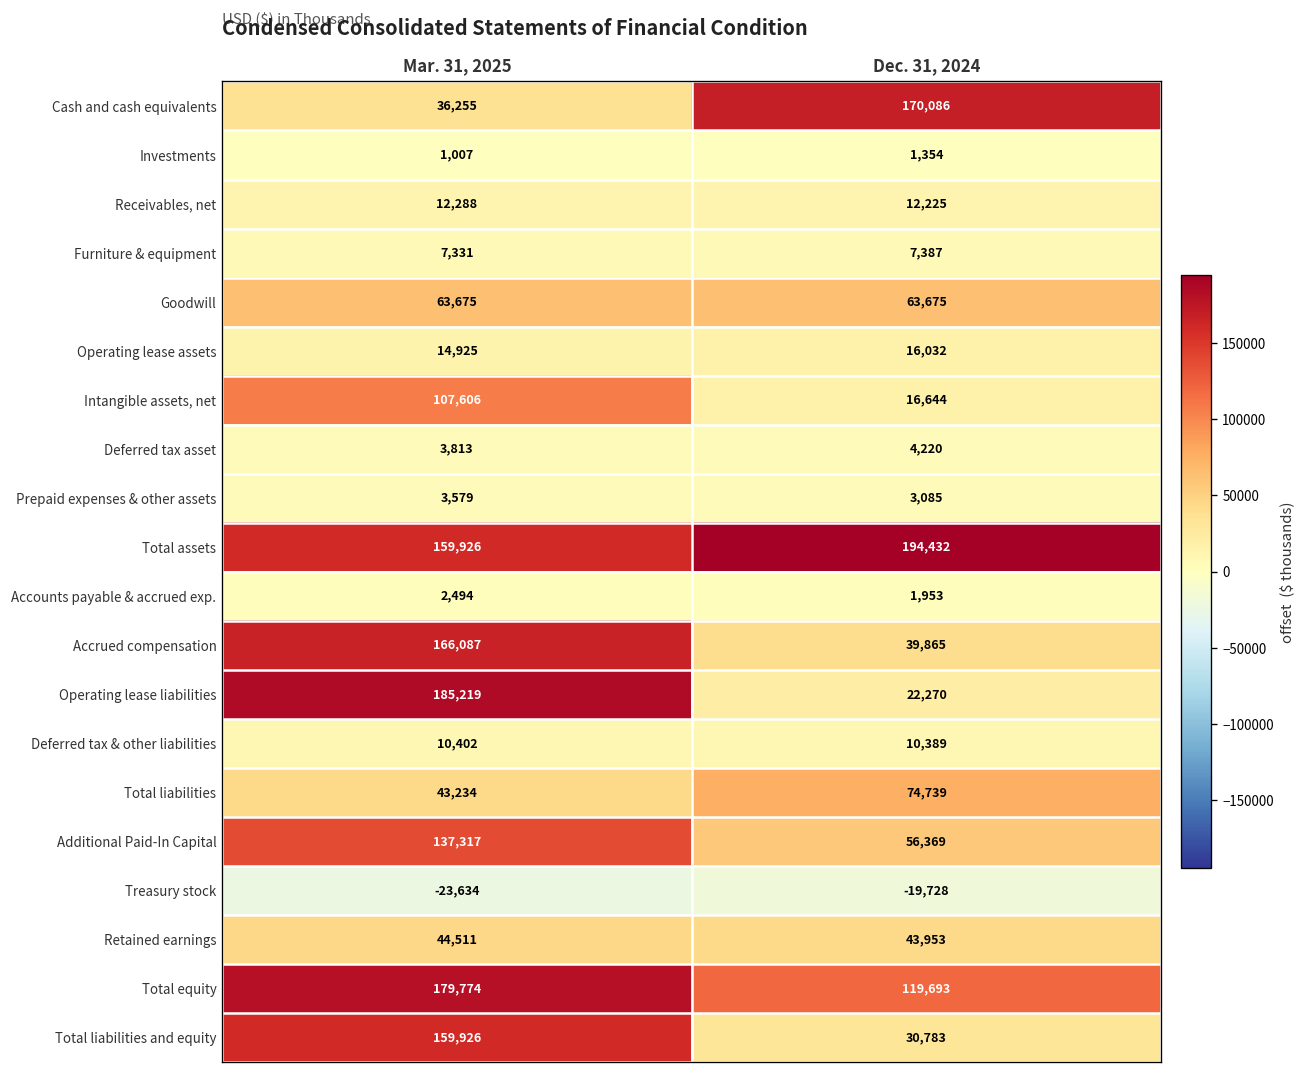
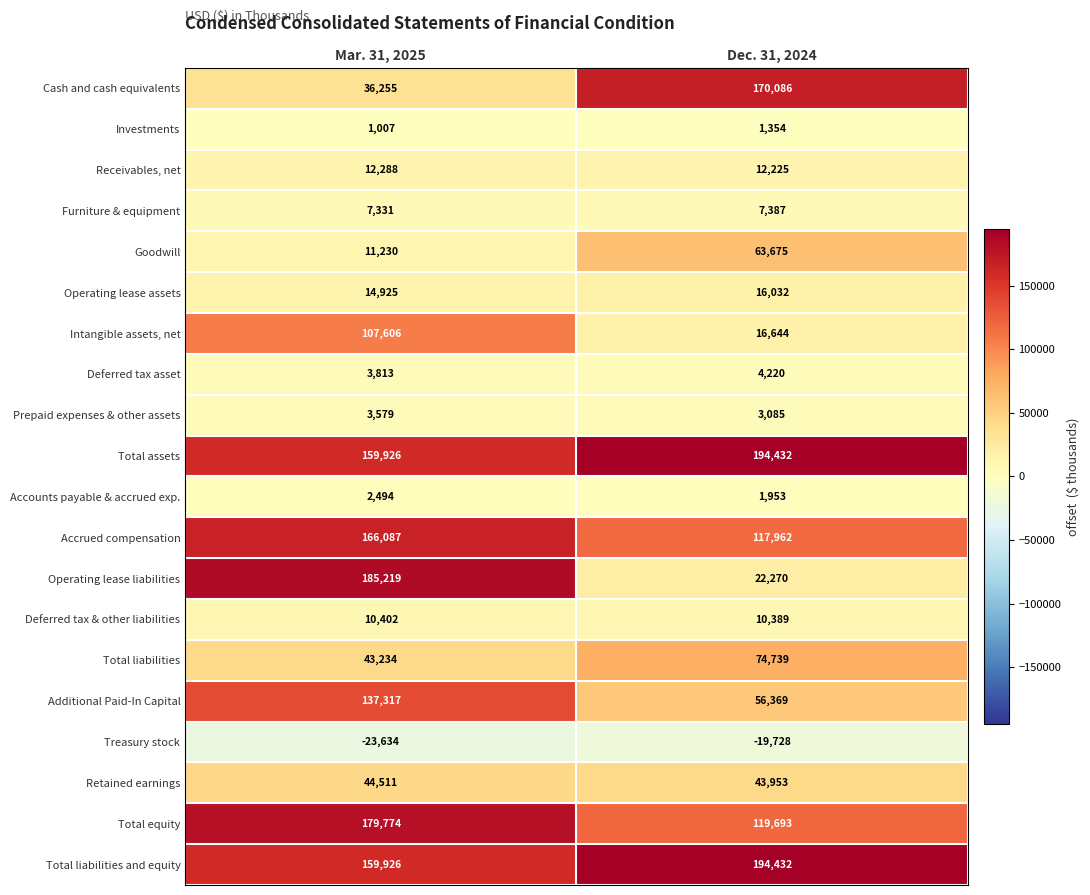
  {
    "Cash and cash equivalents": {
      "Mar. 31, 2025": "36,255",
      "Dec. 31, 2024": "170,086"
    },
    "Investments": {
      "Mar. 31, 2025": "1,007",
      "Dec. 31, 2024": "1,354"
    },
    "Receivables, net": {
      "Mar. 31, 2025": "12,288",
      "Dec. 31, 2024": "12,225"
    },
    "Furniture & equipment": {
      "Mar. 31, 2025": "7,331",
      "Dec. 31, 2024": "7,387"
    },
    "Goodwill": {
-     "Mar. 31, 2025": "63,675",
+     "Mar. 31, 2025": "11,230",
      "Dec. 31, 2024": "63,675"
    },
    "Operating lease assets": {
      "Mar. 31, 2025": "14,925",
      "Dec. 31, 2024": "16,032"
    },
    "Intangible assets, net": {
      "Mar. 31, 2025": "107,606",
      "Dec. 31, 2024": "16,644"
    },
    "Deferred tax asset": {
      "Mar. 31, 2025": "3,813",
      "Dec. 31, 2024": "4,220"
    },
    "Prepaid expenses & other assets": {
      "Mar. 31, 2025": "3,579",
      "Dec. 31, 2024": "3,085"
    },
    "Total assets": {
      "Mar. 31, 2025": "159,926",
      "Dec. 31, 2024": "194,432"
    },
    "Accounts payable & accrued exp.": {
      "Mar. 31, 2025": "2,494",
      "Dec. 31, 2024": "1,953"
    },
    "Accrued compensation": {
      "Mar. 31, 2025": "166,087",
-     "Dec. 31, 2024": "39,865"
+     "Dec. 31, 2024": "117,962"
    },
    "Operating lease liabilities": {
      "Mar. 31, 2025": "185,219",
      "Dec. 31, 2024": "22,270"
    },
    "Deferred tax & other liabilities": {
      "Mar. 31, 2025": "10,402",
      "Dec. 31, 2024": "10,389"
    },
    "Total liabilities": {
      "Mar. 31, 2025": "43,234",
      "Dec. 31, 2024": "74,739"
    },
    "Additional Paid-In Capital": {
      "Mar. 31, 2025": "137,317",
      "Dec. 31, 2024": "56,369"
    },
    "Treasury stock": {
      "Mar. 31, 2025": "-23,634",
      "Dec. 31, 2024": "-19,728"
    },
    "Retained earnings": {
      "Mar. 31, 2025": "44,511",
      "Dec. 31, 2024": "43,953"
    },
    "Total equity": {
      "Mar. 31, 2025": "179,774",
      "Dec. 31, 2024": "119,693"
    },
    "Total liabilities and equity": {
      "Mar. 31, 2025": "159,926",
-     "Dec. 31, 2024": "30,783"
+     "Dec. 31, 2024": "194,432"
    }
  }
